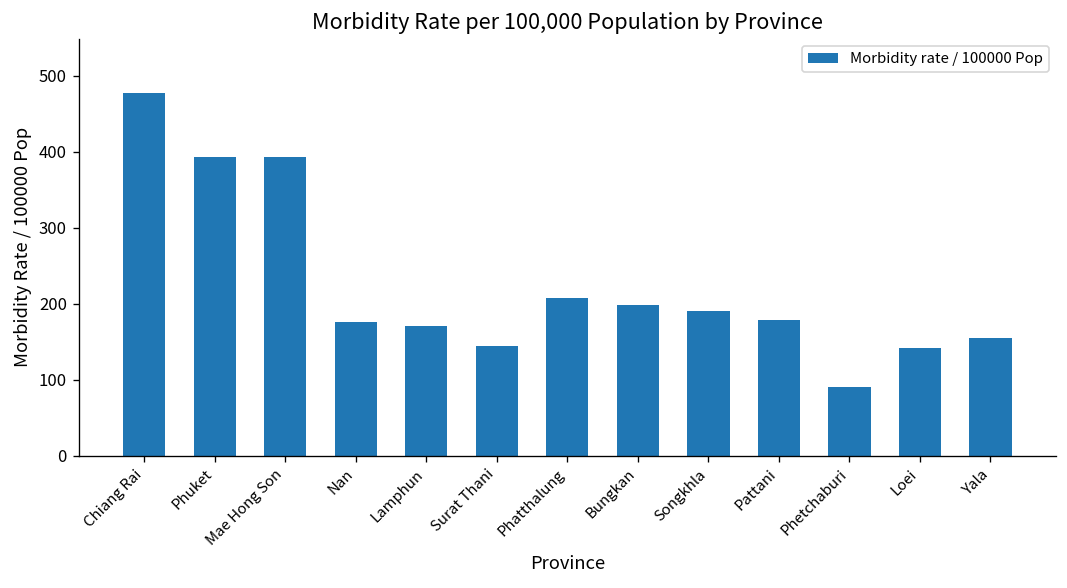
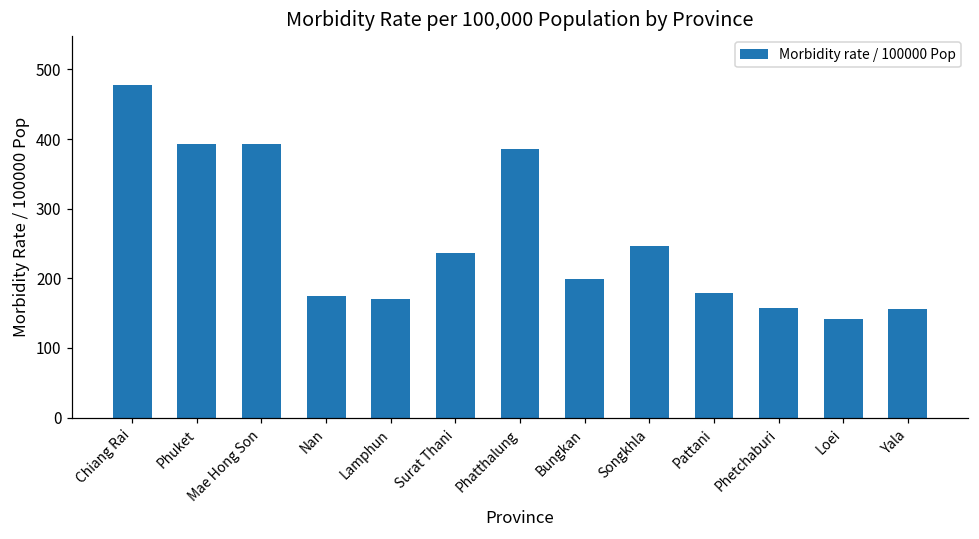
  {
    "Chiang Rai": 480,
    "Phuket": 390,
    "Mae Hong Son": 390,
    "Nan": 180,
    "Lamphun": 170,
-   "Surat Thani": 140,
-   "Phatthalung": 210,
+   "Surat Thani": 240,
+   "Phatthalung": 390,
    "Bungkan": 200,
-   "Songkhla": 190,
+   "Songkhla": 250,
    "Pattani": 180,
-   "Phetchaburi": 90,
+   "Phetchaburi": 160,
    "Loei": 140,
    "Yala": 160
  }
